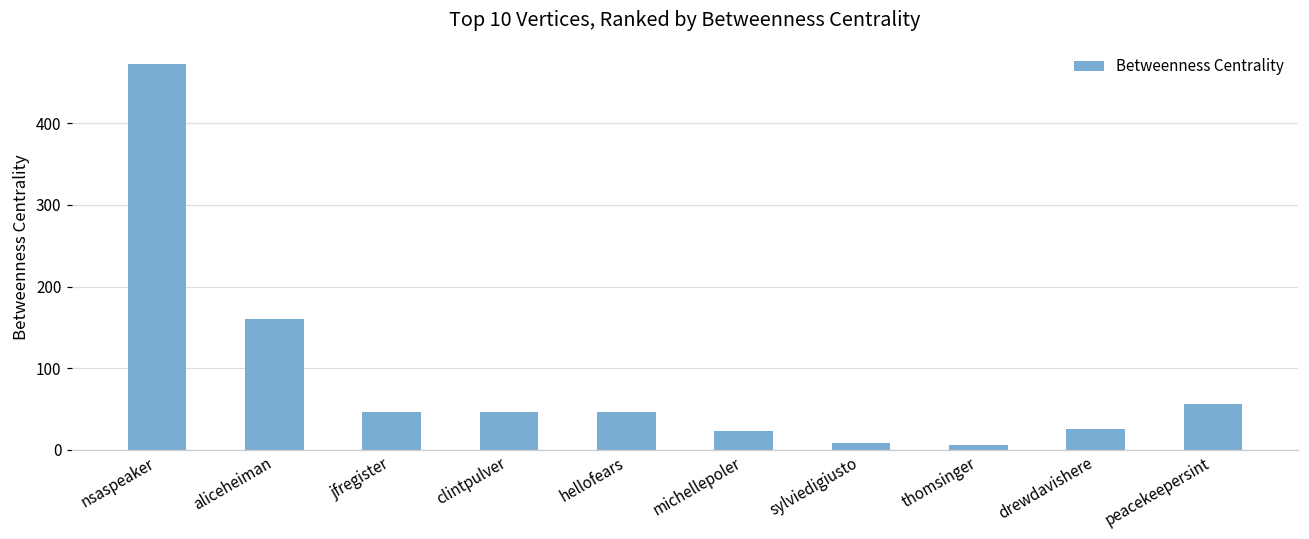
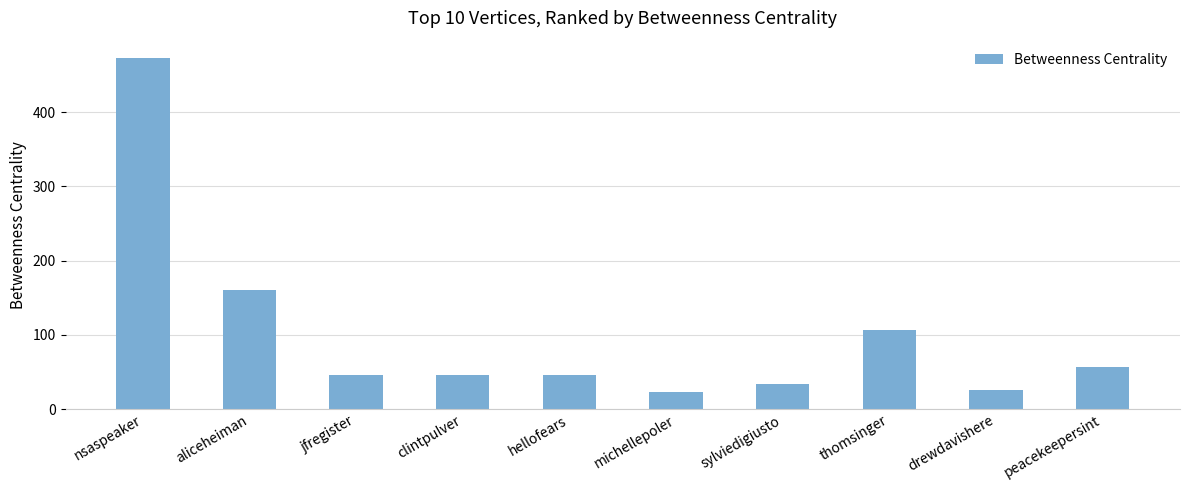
  {
    "nsaspeaker": 470,
    "aliceheiman": 160,
    "jfregister": 50,
    "clintpulver": 50,
    "hellofears": 50,
    "michellepoler": 20,
-   "sylviedigiusto": 10,
-   "thomsinger": 10,
+   "sylviedigiusto": 30,
+   "thomsinger": 110,
    "drewdavishere": 30,
    "peacekeepersint": 60
  }
